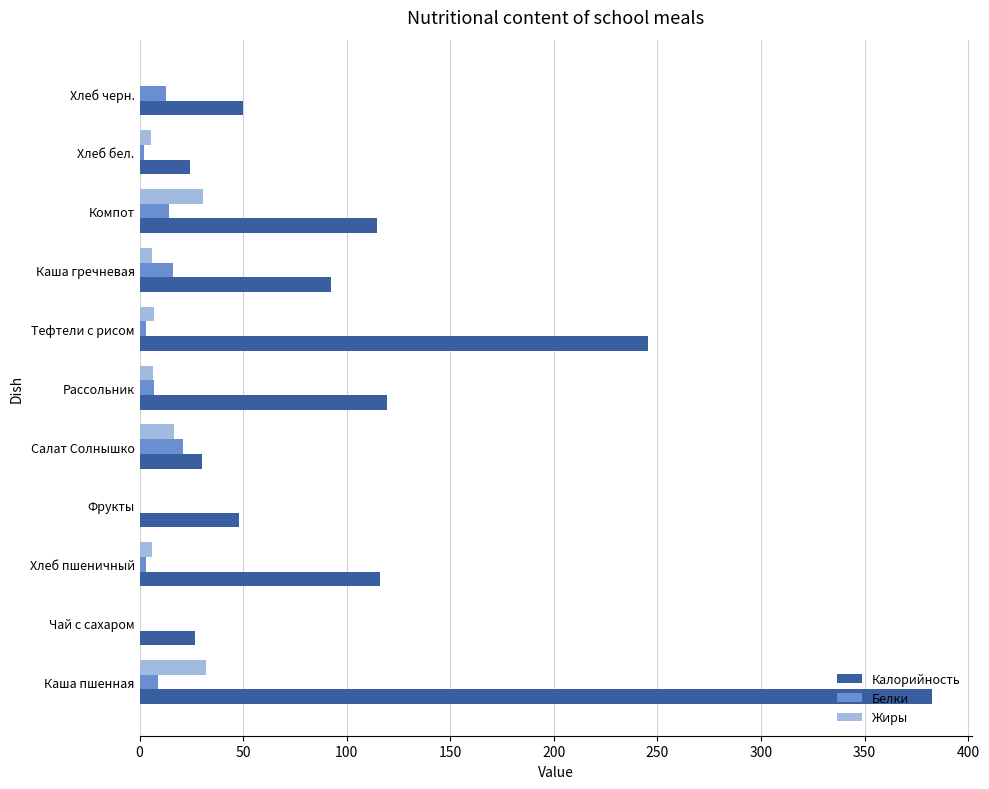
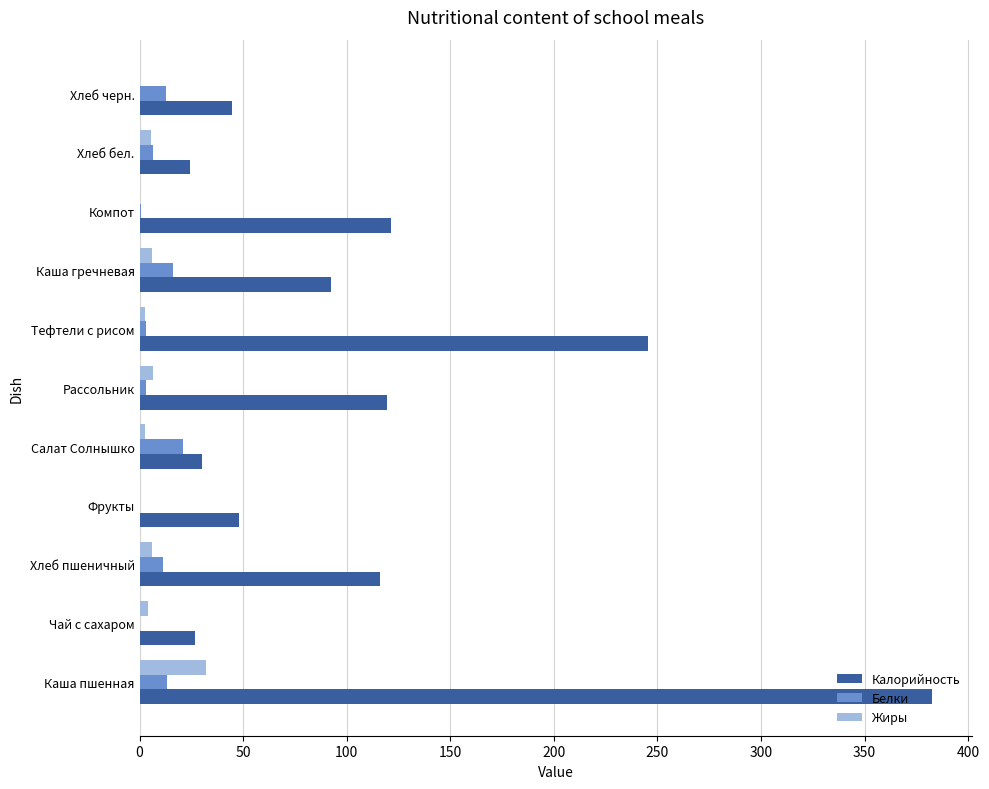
  {
    "Калорийность": {
-     "Хлеб черн.": 50,
+     "Хлеб черн.": 45,
      "Хлеб бел.": 24,
-     "Компот": 114,
+     "Компот": 121,
      "Каша гречневая": 92,
      "Тефтели с рисом": 246,
      "Рассольник": 120,
      "Салат Солнышко": 30,
      "Фрукты": 48,
      "Хлеб пшеничный": 116,
      "Чай с сахаром": 27,
      "Каша пшенная": 383
    },
    "Белки": {
      "Хлеб черн.": 13,
-     "Хлеб бел.": 2,
-     "Компот": 14,
+     "Хлеб бел.": 7,
+     "Компот": 1,
      "Каша гречневая": 16,
      "Тефтели с рисом": 3,
-     "Рассольник": 7,
+     "Рассольник": 3,
      "Салат Солнышко": 21,
      "Фрукты": 0,
-     "Хлеб пшеничный": 3,
-     "Каша пшенная": 9
+     "Хлеб пшеничный": 11,
+     "Каша пшенная": 13
    },
    "Жиры": {
      "Хлеб бел.": 5,
-     "Компот": 31,
+     "Компот": 0,
      "Каша гречневая": 6,
-     "Тефтели с рисом": 7,
+     "Тефтели с рисом": 3,
      "Рассольник": 7,
-     "Салат Солнышко": 17,
+     "Салат Солнышко": 2,
      "Фрукты": 0,
      "Хлеб пшеничный": 6,
-     "Чай с сахаром": 0,
+     "Чай с сахаром": 4,
      "Каша пшенная": 32
    }
  }
